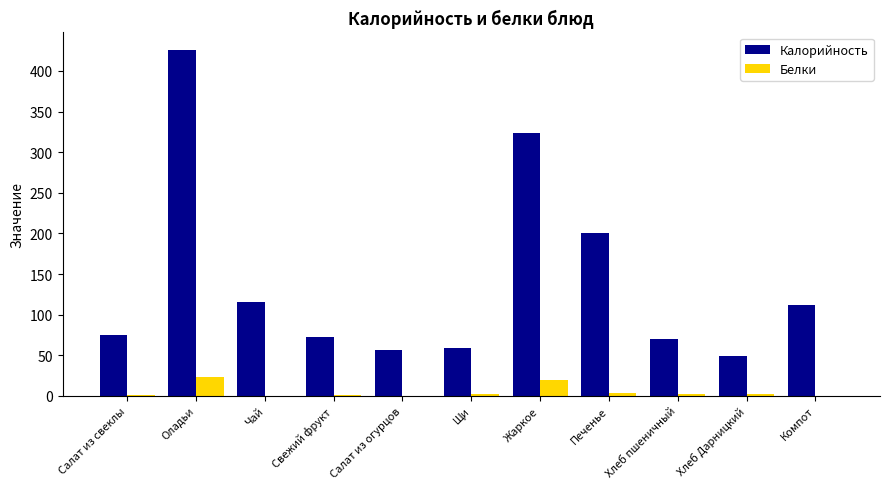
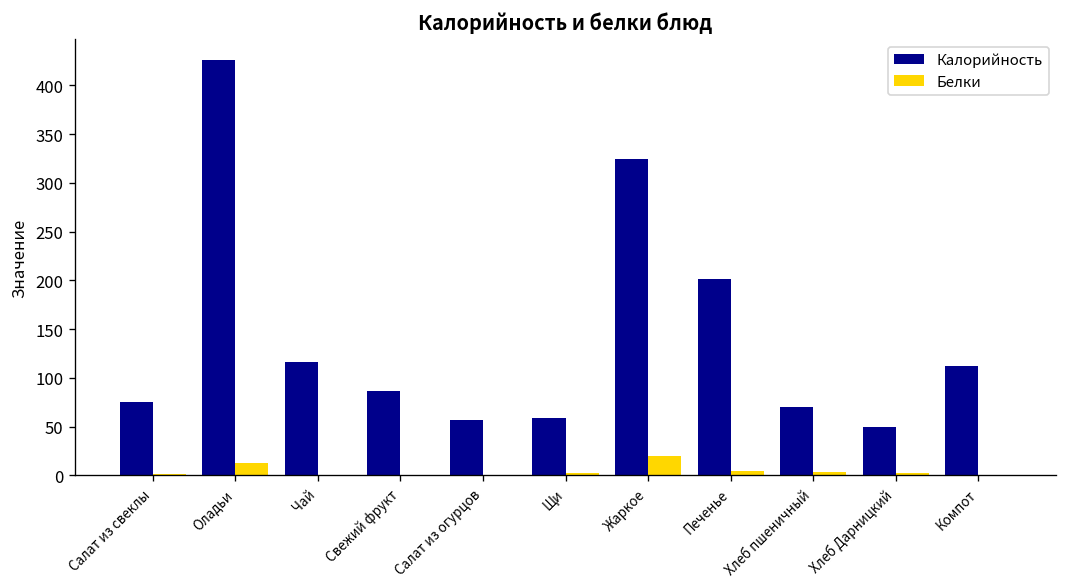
  {
    "Калорийность": {
      "Салат из свеклы": 80,
      "Оладьи": 430,
      "Чай": 120,
-     "Свежий фрукт": 70,
+     "Свежий фрукт": 90,
      "Салат из огурцов": 60,
      "Щи": 60,
      "Жаркое": 320,
      "Печенье": 200,
      "Хлеб пшеничный": 70,
      "Хлеб Дарницкий": 50,
      "Компот": 110
    },
    "Белки": {
-     "Оладьи": 20,
+     "Оладьи": 10,
      "Жаркое": 20,
      "Печенье": 0
    }
  }
